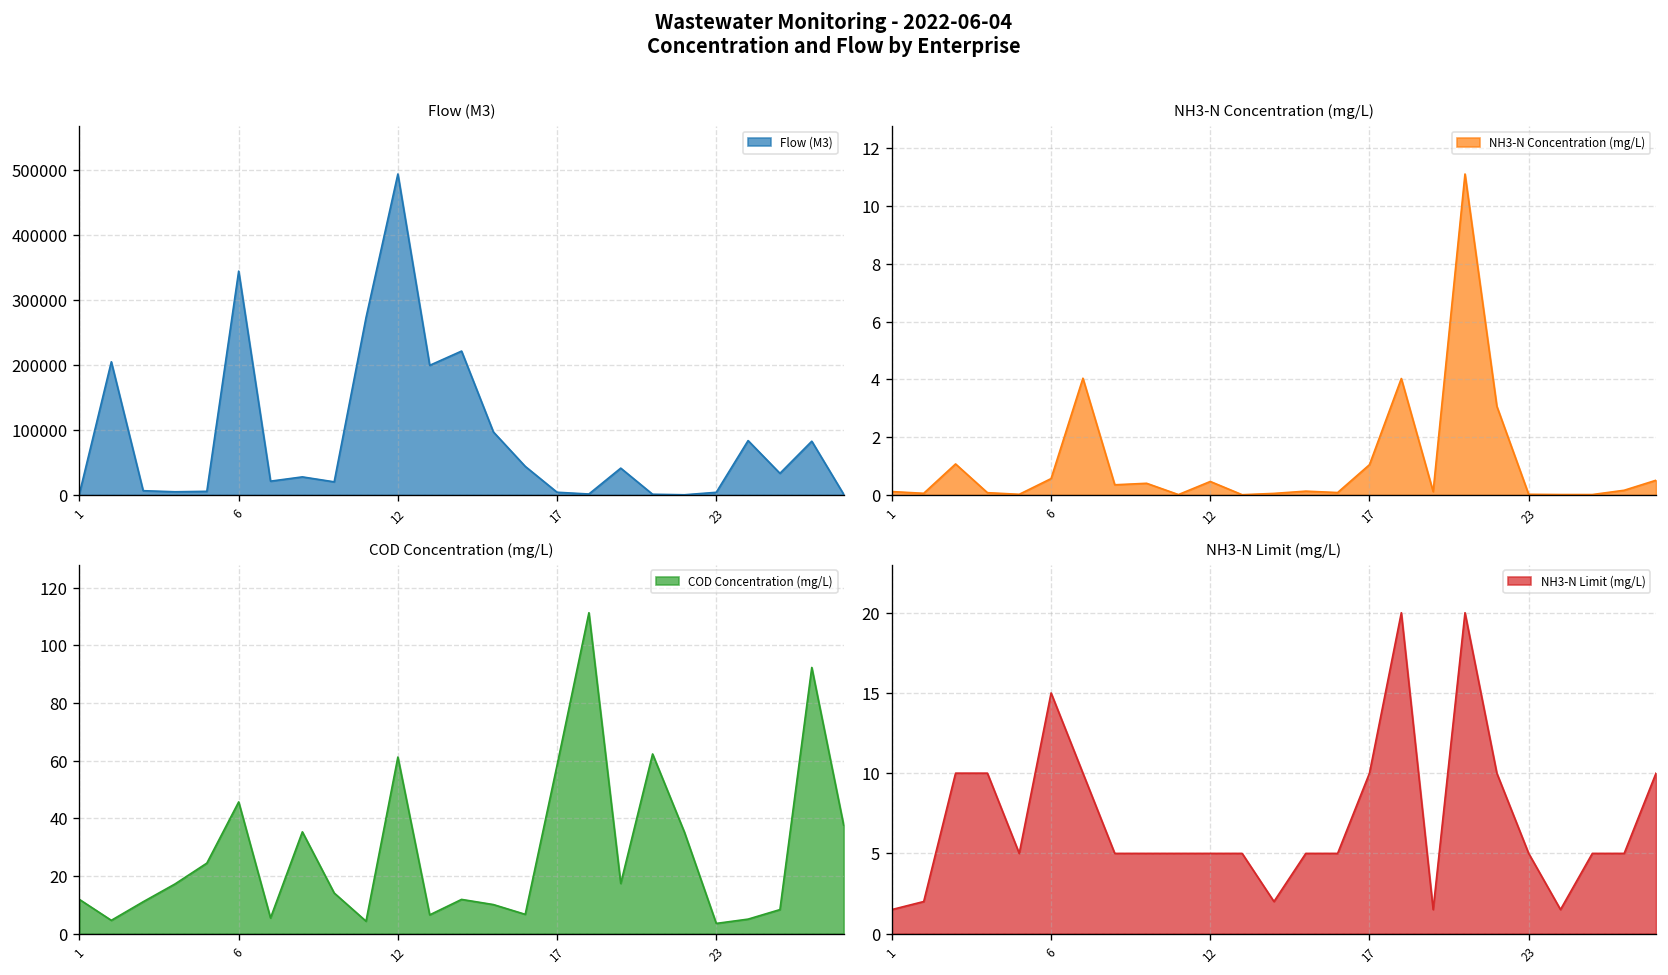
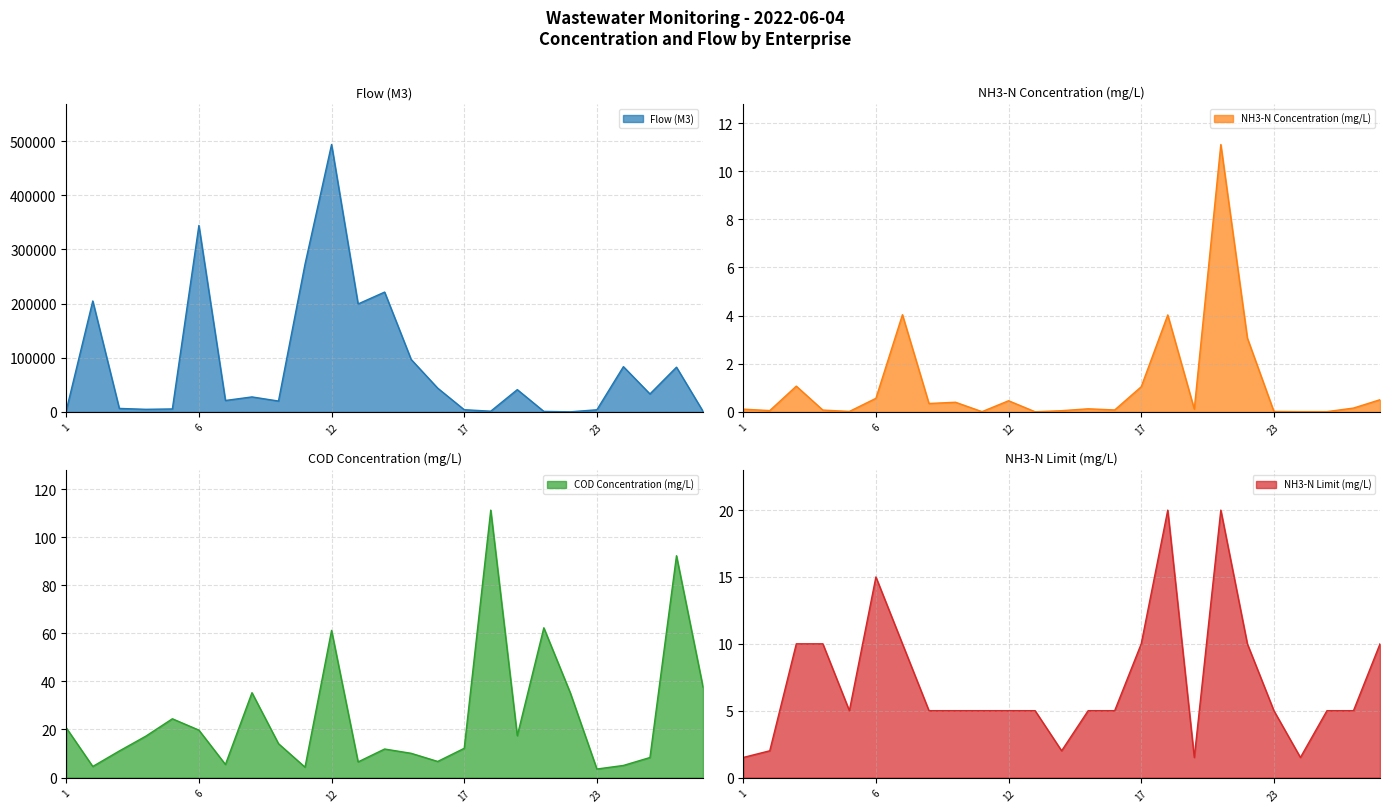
  {
    "Flow (M3)": {
      "1": 0,
      "6": 340000,
      "12": 490000,
      "17": 0,
      "23": 0
    },
    "NH3-N Concentration (mg/L)": {
      "1": 0.1,
      "6": 0.6,
      "12": 0.5,
      "17": 1.0,
      "23": 0.0
    },
    "COD Concentration (mg/L)": {
-     "1": 12,
-     "6": 46,
+     "1": 21,
+     "6": 20,
      "12": 61,
-     "17": 58,
+     "17": 12,
      "23": 4
    },
    "NH3-N Limit (mg/L)": {
      "1": 1.5,
      "6": 15.0,
      "12": 5.0,
      "17": 10.0,
      "23": 5.0
    }
  }
